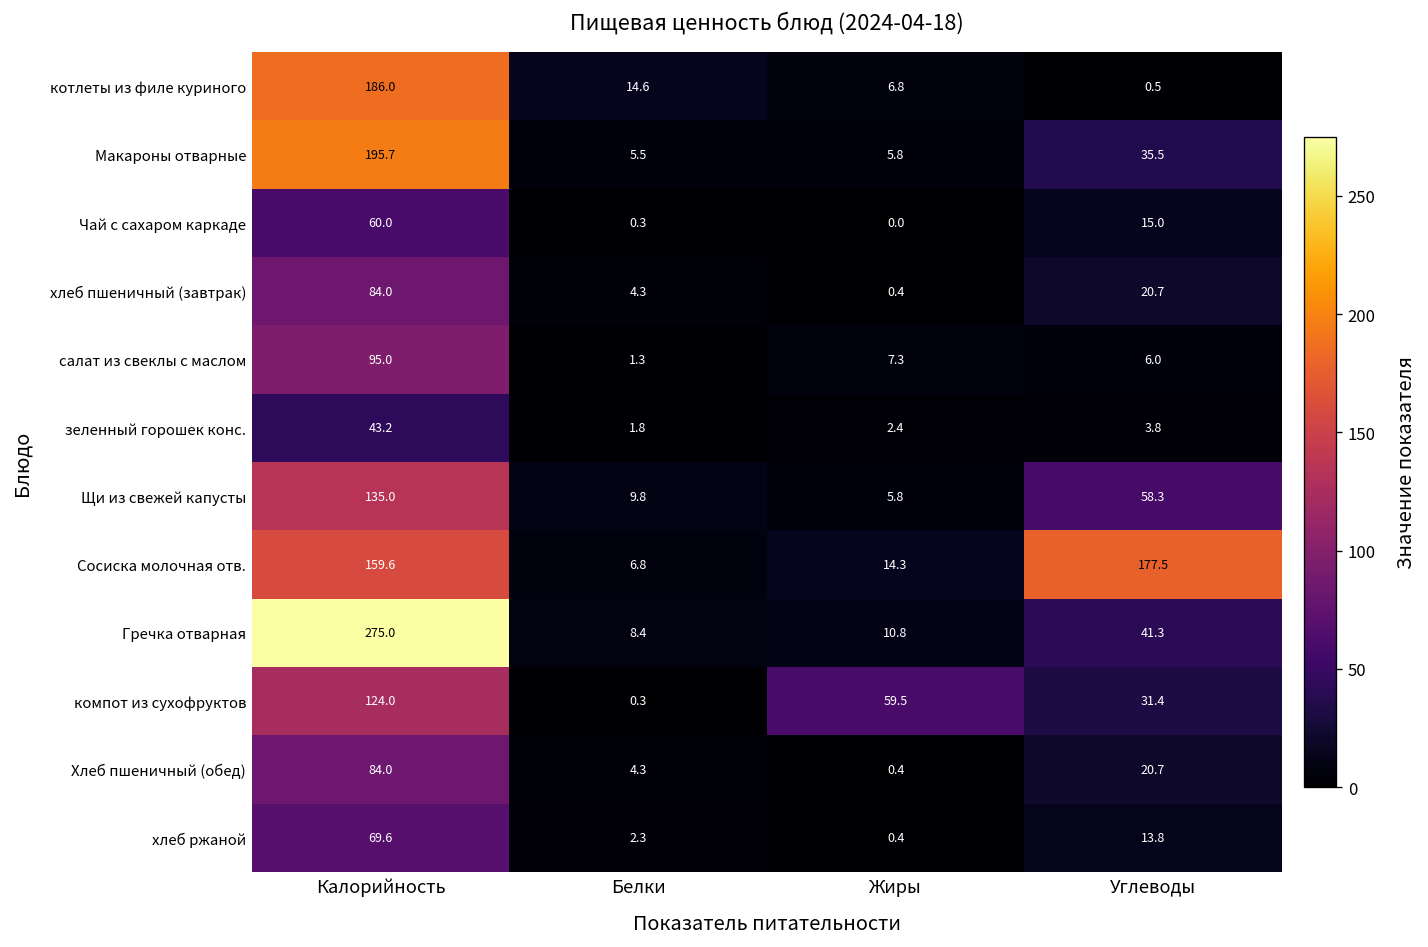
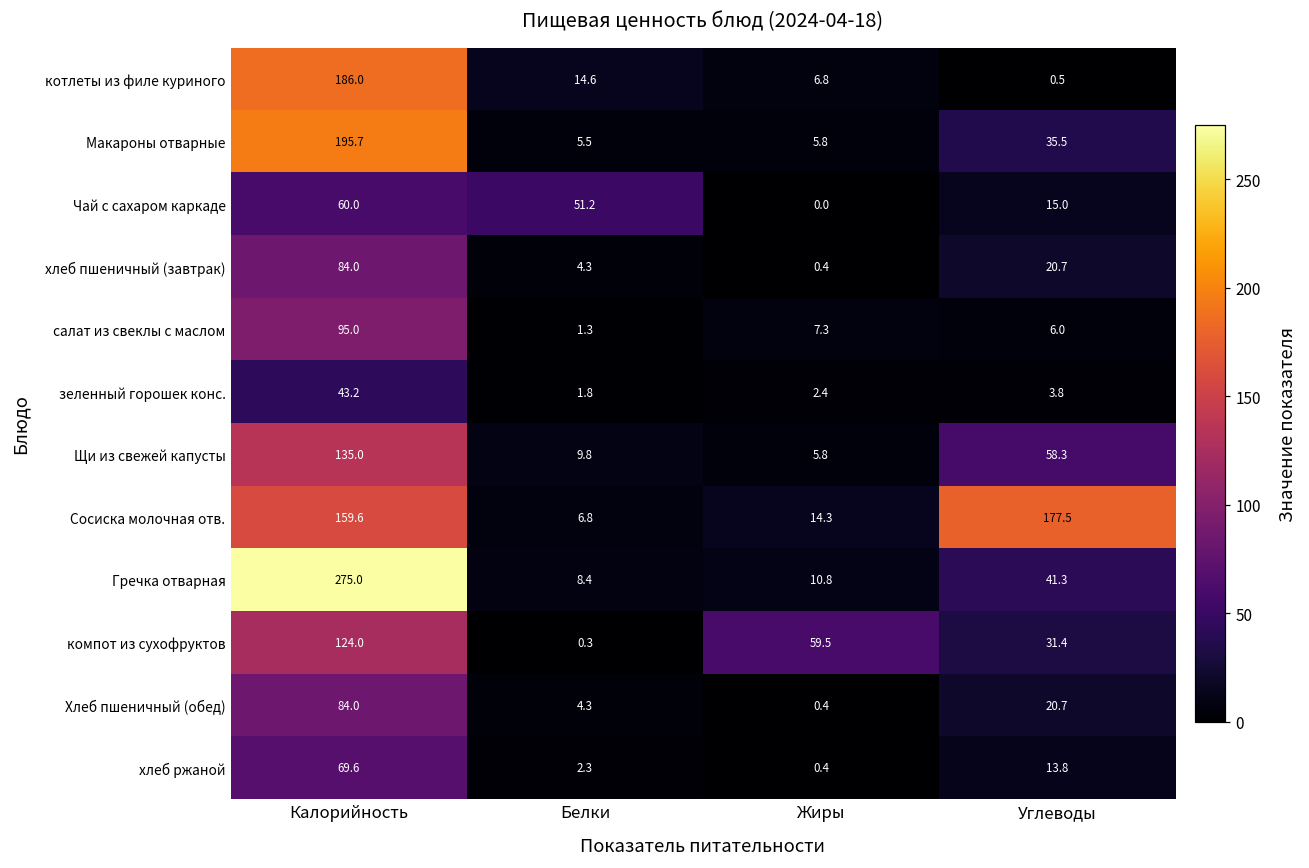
  {
    "котлеты из филе куриного": {
      "Калорийность": 186.0,
      "Белки": 14.6,
      "Жиры": 6.8,
      "Углеводы": 0.5
    },
    "Макароны отварные": {
      "Калорийность": 195.7,
      "Белки": 5.5,
      "Жиры": 5.8,
      "Углеводы": 35.5
    },
    "Чай с сахаром каркаде": {
      "Калорийность": 60.0,
-     "Белки": 0.3,
+     "Белки": 51.2,
      "Жиры": 0.0,
      "Углеводы": 15.0
    },
    "хлеб пшеничный (завтрак)": {
      "Калорийность": 84.0,
      "Белки": 4.3,
      "Жиры": 0.4,
      "Углеводы": 20.7
    },
    "салат из свеклы с маслом": {
      "Калорийность": 95.0,
      "Белки": 1.3,
      "Жиры": 7.3,
      "Углеводы": 6.0
    },
    "зеленный горошек конс.": {
      "Калорийность": 43.2,
      "Белки": 1.8,
      "Жиры": 2.4,
      "Углеводы": 3.8
    },
    "Щи из свежей капусты": {
      "Калорийность": 135.0,
      "Белки": 9.8,
      "Жиры": 5.8,
      "Углеводы": 58.3
    },
    "Сосиска молочная отв.": {
      "Калорийность": 159.6,
      "Белки": 6.8,
      "Жиры": 14.3,
      "Углеводы": 177.5
    },
    "Гречка отварная": {
      "Калорийность": 275.0,
      "Белки": 8.4,
      "Жиры": 10.8,
      "Углеводы": 41.3
    },
    "компот из сухофруктов": {
      "Калорийность": 124.0,
      "Белки": 0.3,
      "Жиры": 59.5,
      "Углеводы": 31.4
    },
    "Хлеб пшеничный (обед)": {
      "Калорийность": 84.0,
      "Белки": 4.3,
      "Жиры": 0.4,
      "Углеводы": 20.7
    },
    "хлеб ржаной": {
      "Калорийность": 69.6,
      "Белки": 2.3,
      "Жиры": 0.4,
      "Углеводы": 13.8
    }
  }
